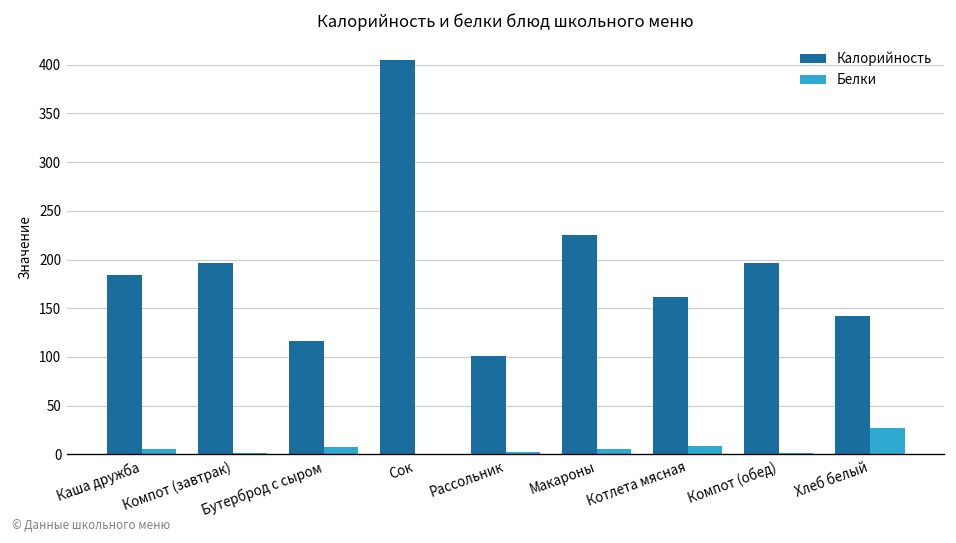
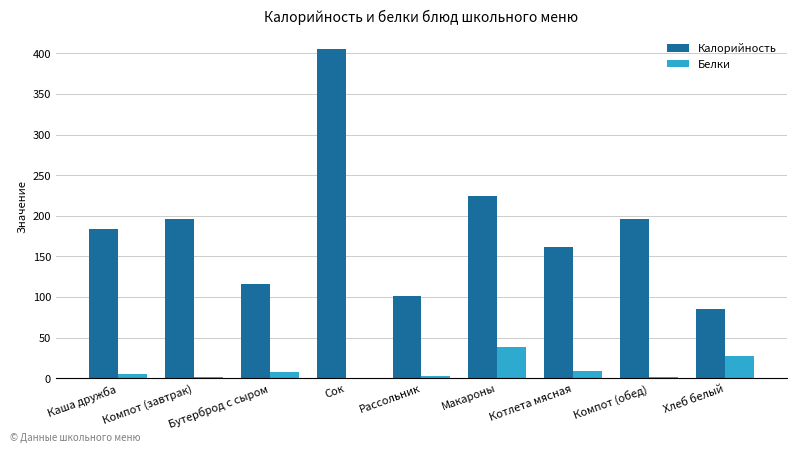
  {
    "Калорийность": {
      "Каша дружба": 180,
      "Компот (завтрак)": 200,
      "Бутерброд с сыром": 120,
      "Сок": 410,
      "Рассольник": 100,
      "Макароны": 220,
      "Котлета мясная": 160,
      "Компот (обед)": 200,
-     "Хлеб белый": 140
+     "Хлеб белый": 90
    },
    "Белки": {
      "Каша дружба": 10,
      "Бутерброд с сыром": 10,
      "Сок": 0,
-     "Макароны": 10,
+     "Макароны": 40,
      "Котлета мясная": 10,
      "Хлеб белый": 30
    }
  }
